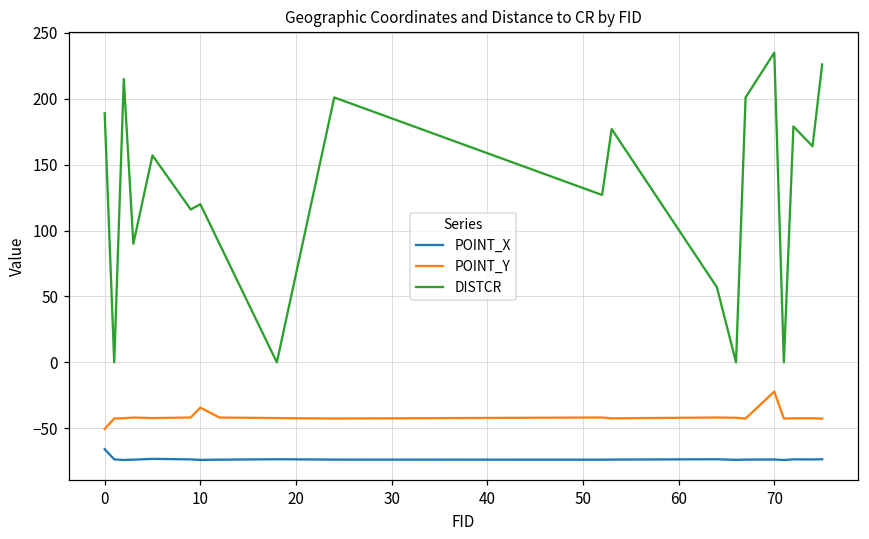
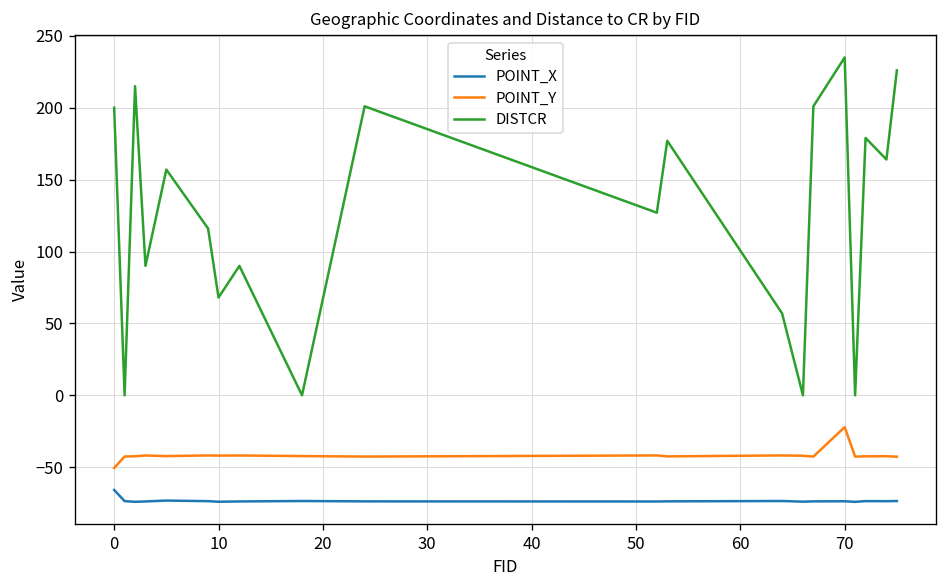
  {
    "POINT_X": {
      "0": -66,
      "10": -74,
      "70": -74
    },
    "POINT_Y": {
      "0": -51,
-     "10": -34,
+     "10": -42,
      "70": -22
    },
    "DISTCR": {
-     "0": 189,
-     "10": 120,
+     "0": 200,
+     "10": 68,
      "70": 235
    }
  }
